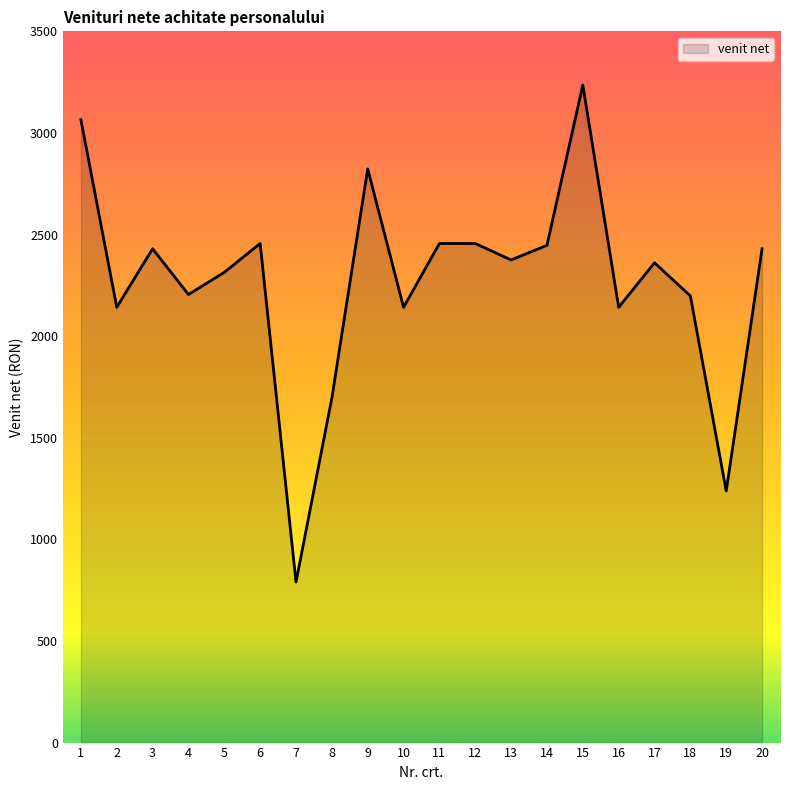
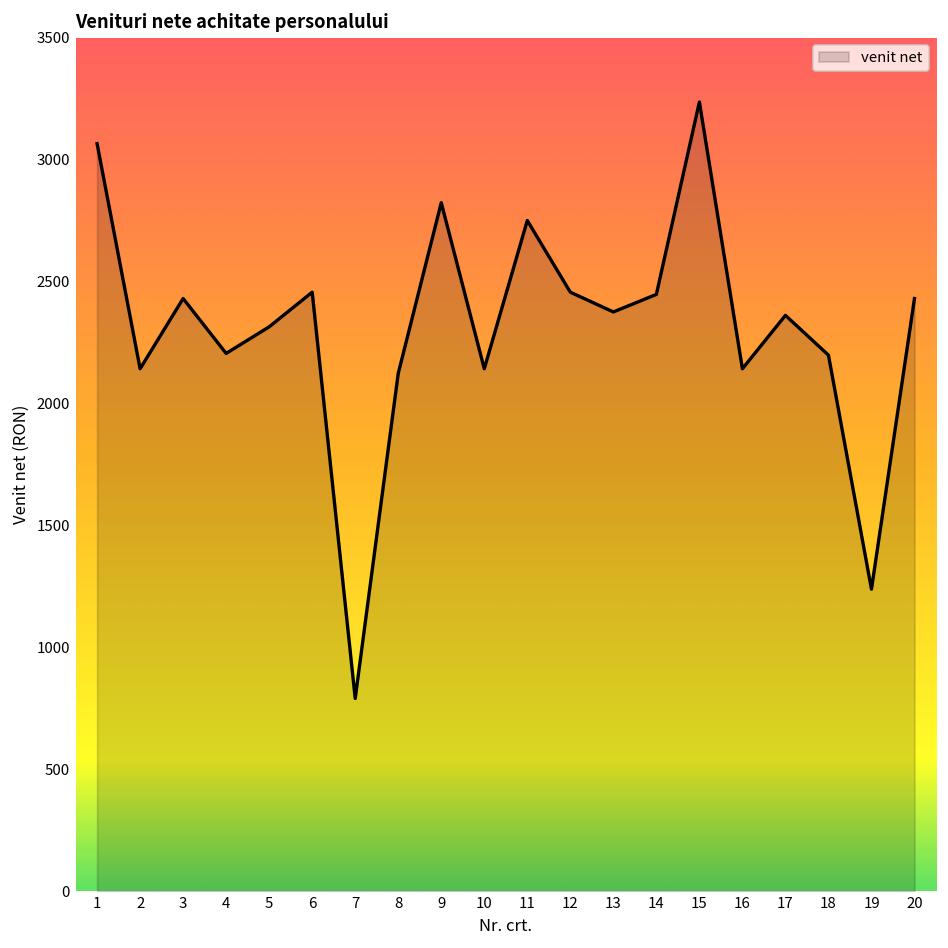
  {
    "1": 3070,
    "2": 2140,
    "3": 2430,
    "4": 2210,
    "5": 2310,
    "6": 2460,
    "7": 790,
-   "8": 1700,
+   "8": 2120,
    "9": 2820,
    "10": 2140,
-   "11": 2460,
+   "11": 2750,
    "12": 2460,
    "13": 2380,
    "14": 2450,
    "15": 3240,
    "16": 2140,
    "17": 2360,
    "18": 2200,
    "19": 1240,
    "20": 2430
  }
